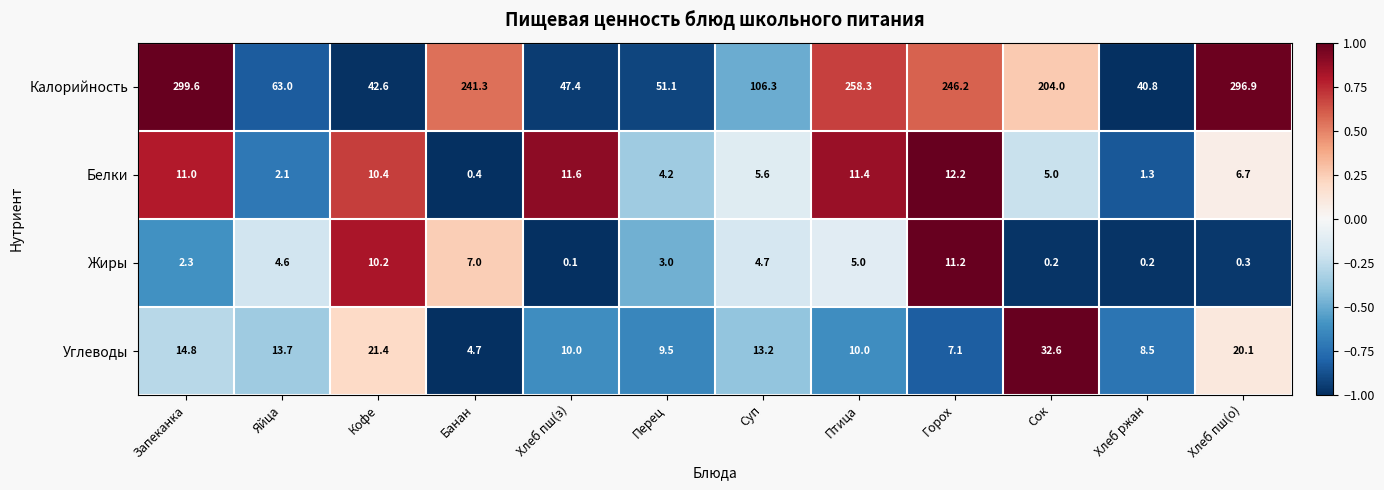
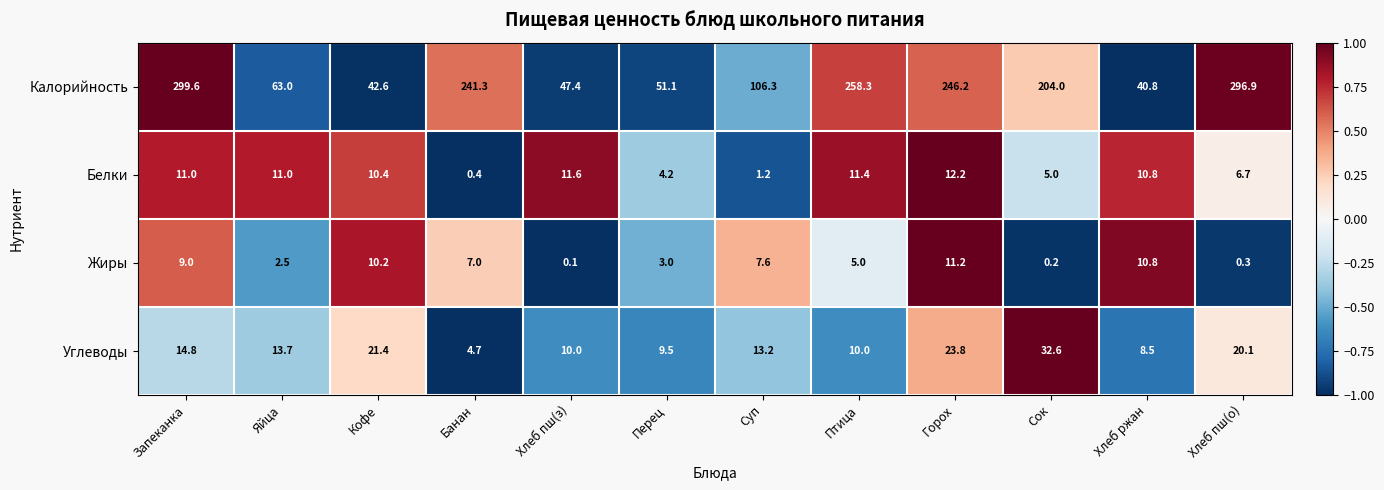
  {
    "Калорийность": {
      "Запеканка": 299.6,
      "Яйца": 63.0,
      "Кофе": 42.6,
      "Банан": 241.3,
      "Хлеб пш(з)": 47.4,
      "Перец": 51.1,
      "Суп": 106.3,
      "Птица": 258.3,
      "Горох": 246.2,
      "Сок": 204.0,
      "Хлеб ржан": 40.8,
      "Хлеб пш(о)": 296.9
    },
    "Белки": {
      "Запеканка": 11.0,
-     "Яйца": 2.1,
+     "Яйца": 11.0,
      "Кофе": 10.4,
      "Банан": 0.4,
      "Хлеб пш(з)": 11.6,
      "Перец": 4.2,
-     "Суп": 5.6,
+     "Суп": 1.2,
      "Птица": 11.4,
      "Горох": 12.2,
      "Сок": 5.0,
-     "Хлеб ржан": 1.3,
+     "Хлеб ржан": 10.8,
      "Хлеб пш(о)": 6.7
    },
    "Жиры": {
-     "Запеканка": 2.3,
-     "Яйца": 4.6,
+     "Запеканка": 9.0,
+     "Яйца": 2.5,
      "Кофе": 10.2,
      "Банан": 7.0,
      "Хлеб пш(з)": 0.1,
      "Перец": 3.0,
-     "Суп": 4.7,
+     "Суп": 7.6,
      "Птица": 5.0,
      "Горох": 11.2,
      "Сок": 0.2,
-     "Хлеб ржан": 0.2,
+     "Хлеб ржан": 10.8,
      "Хлеб пш(о)": 0.3
    },
    "Углеводы": {
      "Запеканка": 14.8,
      "Яйца": 13.7,
      "Кофе": 21.4,
      "Банан": 4.7,
      "Хлеб пш(з)": 10.0,
      "Перец": 9.5,
      "Суп": 13.2,
      "Птица": 10.0,
-     "Горох": 7.1,
+     "Горох": 23.8,
      "Сок": 32.6,
      "Хлеб ржан": 8.5,
      "Хлеб пш(о)": 20.1
    }
  }
